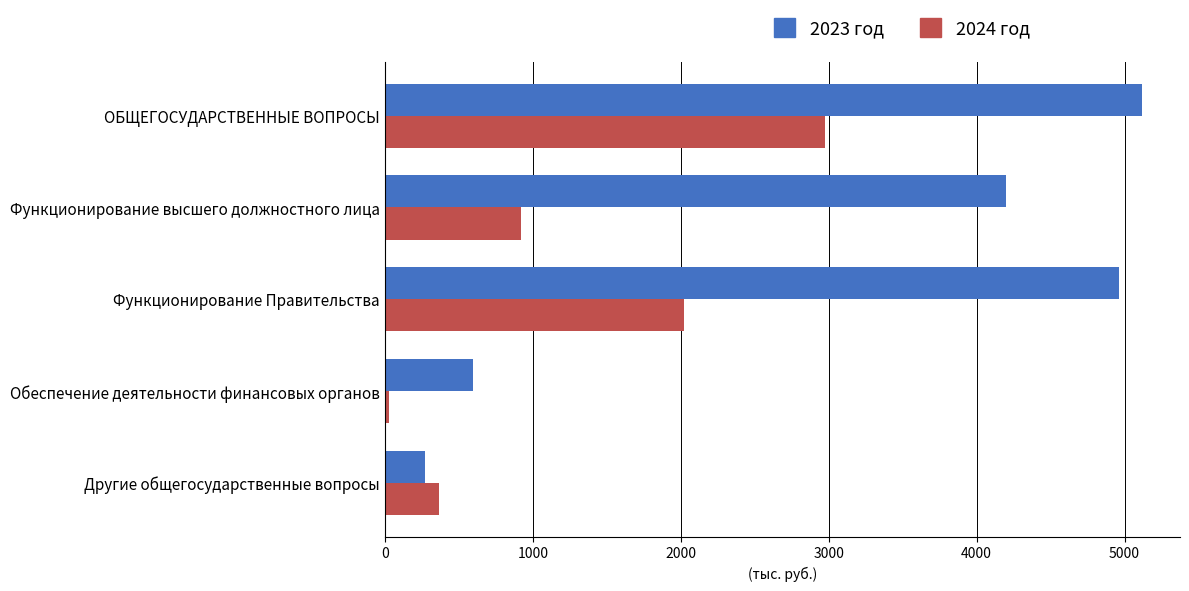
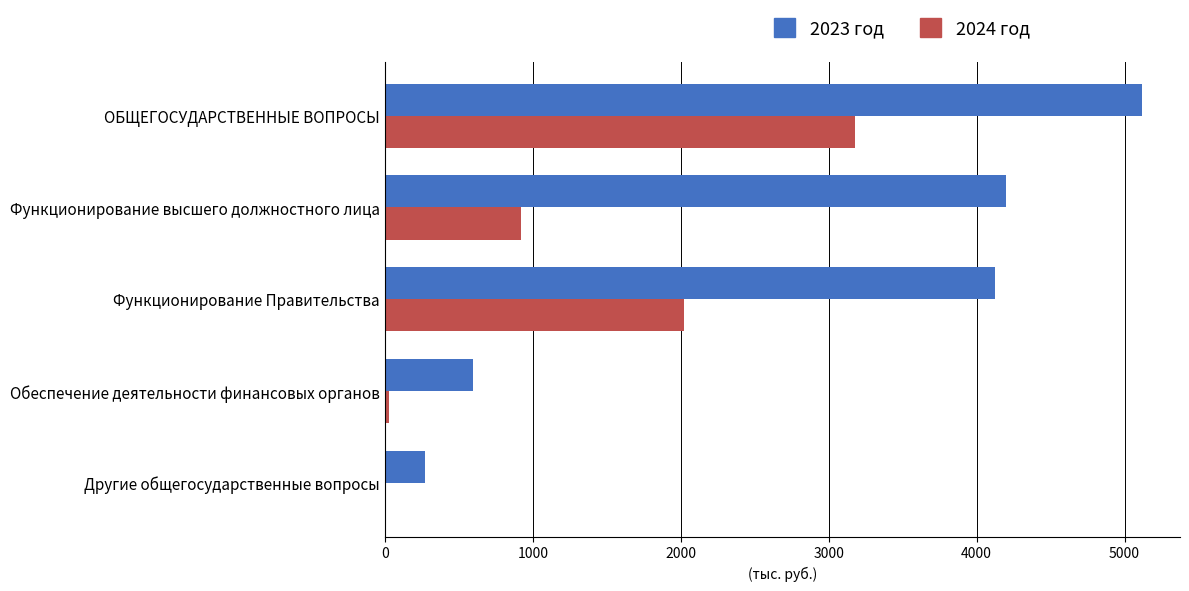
  {
    "2023 год": {
      "ОБЩЕГОСУДАРСТВЕННЫЕ ВОПРОСЫ": 5120,
      "Функционирование высшего должностного лица": 4200,
-     "Функционирование Правительства": 4960,
+     "Функционирование Правительства": 4130,
      "Обеспечение деятельности финансовых органов": 590,
      "Другие общегосударственные вопросы": 270
    },
    "2024 год": {
-     "ОБЩЕГОСУДАРСТВЕННЫЕ ВОПРОСЫ": 2970,
+     "ОБЩЕГОСУДАРСТВЕННЫЕ ВОПРОСЫ": 3180,
      "Функционирование высшего должностного лица": 920,
      "Функционирование Правительства": 2020,
      "Обеспечение деятельности финансовых органов": 30,
-     "Другие общегосударственные вопросы": 370
+     "Другие общегосударственные вопросы": 0
    }
  }
